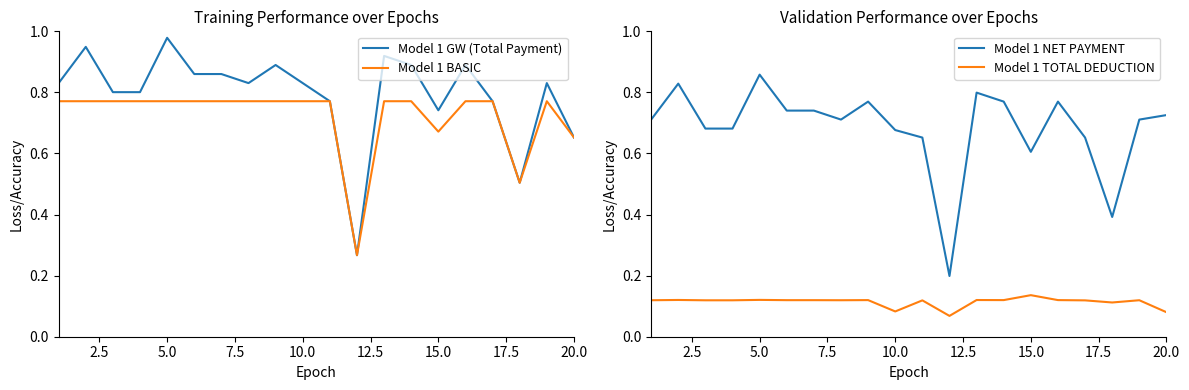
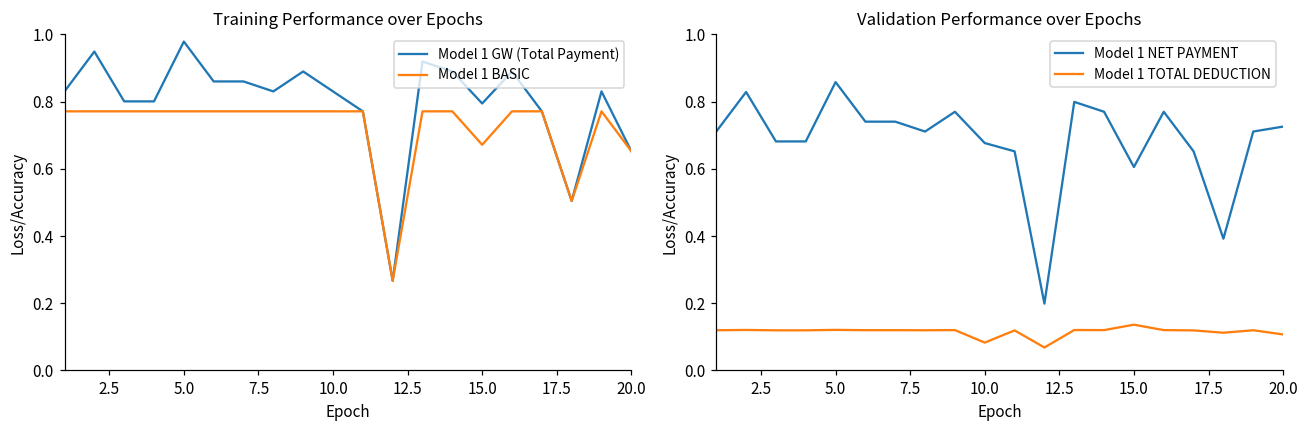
  {
    "Training Performance over Epochs": {
      "Model 1 GW (Total Payment)": {
        "5.0": 0.98,
        "10.0": 0.83,
-       "15.0": 0.74
+       "15.0": 0.79
      },
      "Model 1 BASIC": {
        "5.0": 0.77,
        "10.0": 0.77,
        "15.0": 0.67
      }
    },
    "Validation Performance over Epochs": {
      "Model 1 NET PAYMENT": {
        "5.0": 0.86,
        "10.0": 0.68,
        "15.0": 0.61,
        "20.0": 0.73
      },
      "Model 1 TOTAL DEDUCTION": {
        "5.0": 0.12,
        "10.0": 0.08,
        "15.0": 0.14,
-       "20.0": 0.08
+       "20.0": 0.11
      }
    }
  }
